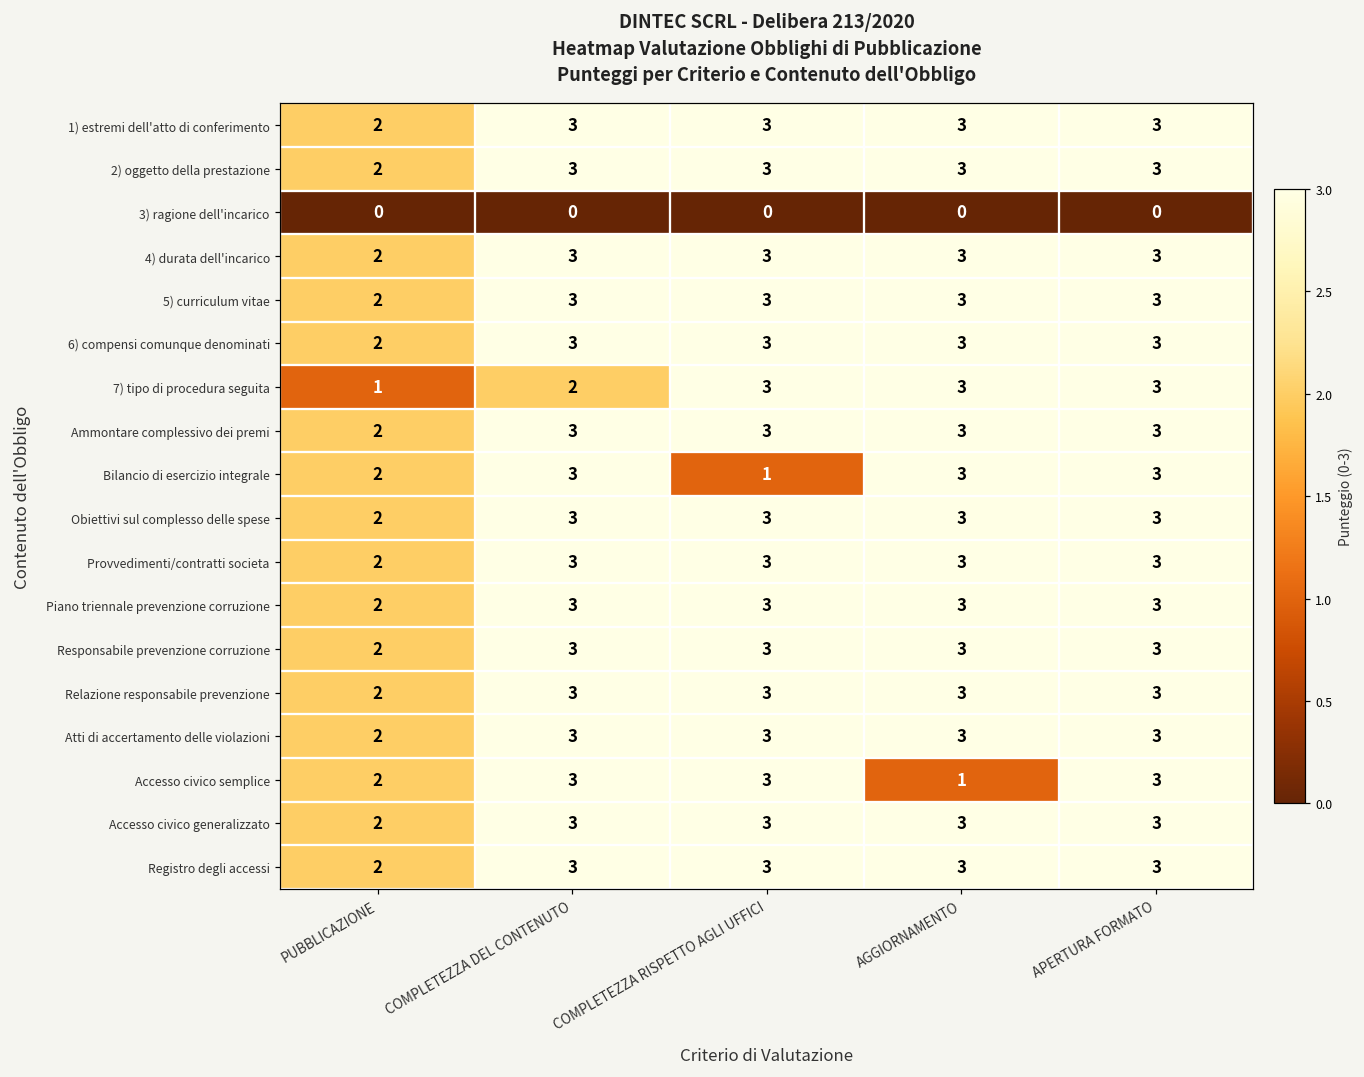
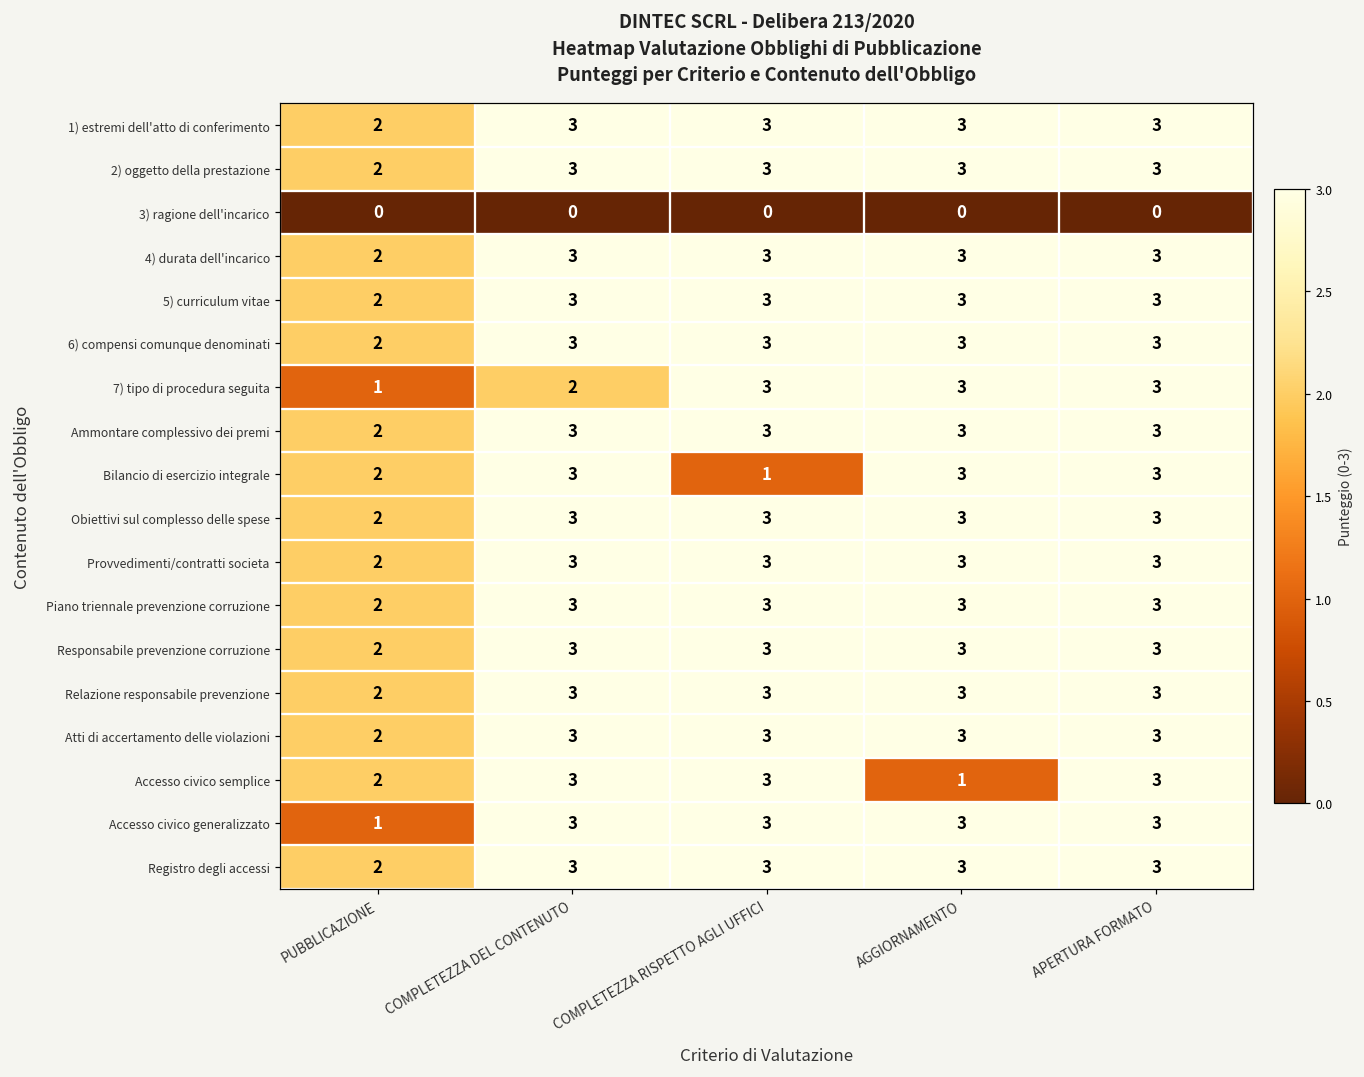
  {
    "1) estremi dell'atto di conferimento": {
      "PUBBLICAZIONE": 2,
      "COMPLETEZZA DEL CONTENUTO": 3,
      "COMPLETEZZA RISPETTO AGLI UFFICI": 3,
      "AGGIORNAMENTO": 3,
      "APERTURA FORMATO": 3
    },
    "2) oggetto della prestazione": {
      "PUBBLICAZIONE": 2,
      "COMPLETEZZA DEL CONTENUTO": 3,
      "COMPLETEZZA RISPETTO AGLI UFFICI": 3,
      "AGGIORNAMENTO": 3,
      "APERTURA FORMATO": 3
    },
    "3) ragione dell'incarico": {
      "PUBBLICAZIONE": 0,
      "COMPLETEZZA DEL CONTENUTO": 0,
      "COMPLETEZZA RISPETTO AGLI UFFICI": 0,
      "AGGIORNAMENTO": 0,
      "APERTURA FORMATO": 0
    },
    "4) durata dell'incarico": {
      "PUBBLICAZIONE": 2,
      "COMPLETEZZA DEL CONTENUTO": 3,
      "COMPLETEZZA RISPETTO AGLI UFFICI": 3,
      "AGGIORNAMENTO": 3,
      "APERTURA FORMATO": 3
    },
    "5) curriculum vitae": {
      "PUBBLICAZIONE": 2,
      "COMPLETEZZA DEL CONTENUTO": 3,
      "COMPLETEZZA RISPETTO AGLI UFFICI": 3,
      "AGGIORNAMENTO": 3,
      "APERTURA FORMATO": 3
    },
    "6) compensi comunque denominati": {
      "PUBBLICAZIONE": 2,
      "COMPLETEZZA DEL CONTENUTO": 3,
      "COMPLETEZZA RISPETTO AGLI UFFICI": 3,
      "AGGIORNAMENTO": 3,
      "APERTURA FORMATO": 3
    },
    "7) tipo di procedura seguita": {
      "PUBBLICAZIONE": 1,
      "COMPLETEZZA DEL CONTENUTO": 2,
      "COMPLETEZZA RISPETTO AGLI UFFICI": 3,
      "AGGIORNAMENTO": 3,
      "APERTURA FORMATO": 3
    },
    "Ammontare complessivo dei premi": {
      "PUBBLICAZIONE": 2,
      "COMPLETEZZA DEL CONTENUTO": 3,
      "COMPLETEZZA RISPETTO AGLI UFFICI": 3,
      "AGGIORNAMENTO": 3,
      "APERTURA FORMATO": 3
    },
    "Bilancio di esercizio integrale": {
      "PUBBLICAZIONE": 2,
      "COMPLETEZZA DEL CONTENUTO": 3,
      "COMPLETEZZA RISPETTO AGLI UFFICI": 1,
      "AGGIORNAMENTO": 3,
      "APERTURA FORMATO": 3
    },
    "Obiettivi sul complesso delle spese": {
      "PUBBLICAZIONE": 2,
      "COMPLETEZZA DEL CONTENUTO": 3,
      "COMPLETEZZA RISPETTO AGLI UFFICI": 3,
      "AGGIORNAMENTO": 3,
      "APERTURA FORMATO": 3
    },
    "Provvedimenti/contratti societa": {
      "PUBBLICAZIONE": 2,
      "COMPLETEZZA DEL CONTENUTO": 3,
      "COMPLETEZZA RISPETTO AGLI UFFICI": 3,
      "AGGIORNAMENTO": 3,
      "APERTURA FORMATO": 3
    },
    "Piano triennale prevenzione corruzione": {
      "PUBBLICAZIONE": 2,
      "COMPLETEZZA DEL CONTENUTO": 3,
      "COMPLETEZZA RISPETTO AGLI UFFICI": 3,
      "AGGIORNAMENTO": 3,
      "APERTURA FORMATO": 3
    },
    "Responsabile prevenzione corruzione": {
      "PUBBLICAZIONE": 2,
      "COMPLETEZZA DEL CONTENUTO": 3,
      "COMPLETEZZA RISPETTO AGLI UFFICI": 3,
      "AGGIORNAMENTO": 3,
      "APERTURA FORMATO": 3
    },
    "Relazione responsabile prevenzione": {
      "PUBBLICAZIONE": 2,
      "COMPLETEZZA DEL CONTENUTO": 3,
      "COMPLETEZZA RISPETTO AGLI UFFICI": 3,
      "AGGIORNAMENTO": 3,
      "APERTURA FORMATO": 3
    },
    "Atti di accertamento delle violazioni": {
      "PUBBLICAZIONE": 2,
      "COMPLETEZZA DEL CONTENUTO": 3,
      "COMPLETEZZA RISPETTO AGLI UFFICI": 3,
      "AGGIORNAMENTO": 3,
      "APERTURA FORMATO": 3
    },
    "Accesso civico semplice": {
      "PUBBLICAZIONE": 2,
      "COMPLETEZZA DEL CONTENUTO": 3,
      "COMPLETEZZA RISPETTO AGLI UFFICI": 3,
      "AGGIORNAMENTO": 1,
      "APERTURA FORMATO": 3
    },
    "Accesso civico generalizzato": {
-     "PUBBLICAZIONE": 2,
+     "PUBBLICAZIONE": 1,
      "COMPLETEZZA DEL CONTENUTO": 3,
      "COMPLETEZZA RISPETTO AGLI UFFICI": 3,
      "AGGIORNAMENTO": 3,
      "APERTURA FORMATO": 3
    },
    "Registro degli accessi": {
      "PUBBLICAZIONE": 2,
      "COMPLETEZZA DEL CONTENUTO": 3,
      "COMPLETEZZA RISPETTO AGLI UFFICI": 3,
      "AGGIORNAMENTO": 3,
      "APERTURA FORMATO": 3
    }
  }
